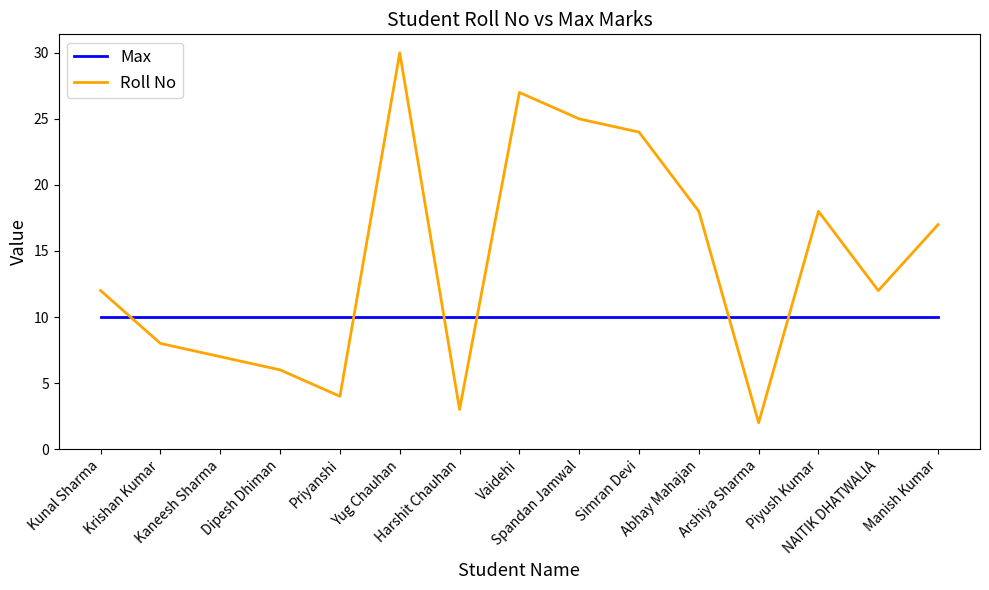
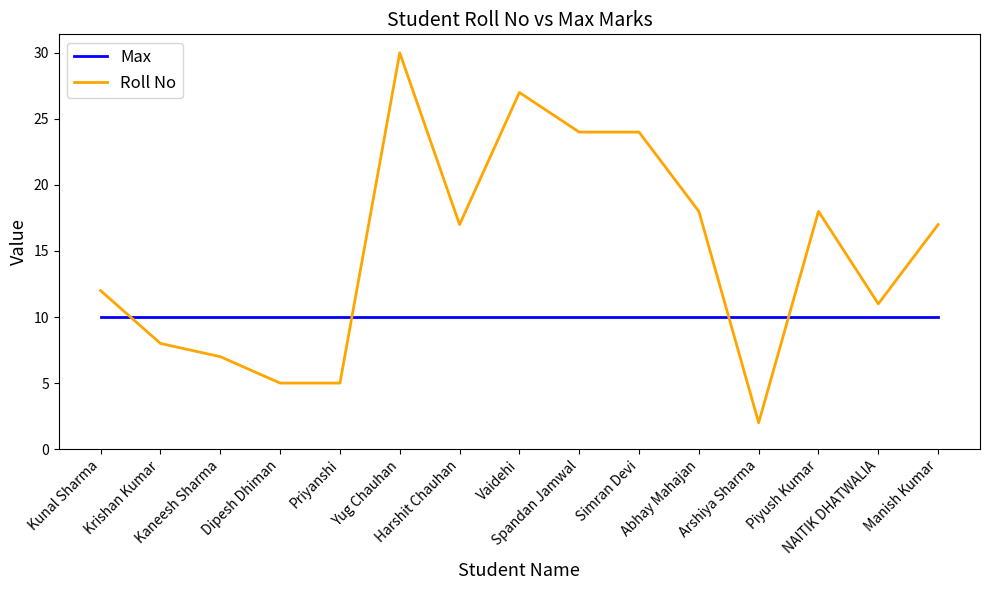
  {
    "Max": {
      "Kunal Sharma": 10,
      "Krishan Kumar": 10,
      "Kaneesh Sharma": 10,
      "Dipesh Dhiman": 10,
      "Priyanshi": 10,
      "Yug Chauhan": 10,
      "Harshit Chauhan": 10,
      "Vaidehi": 10,
      "Spandan Jamwal": 10,
      "Simran Devi": 10,
      "Abhay Mahajan": 10,
      "Arshiya Sharma": 10,
      "Piyush Kumar": 10,
      "NAITIK DHATWALIA": 10,
      "Manish Kumar": 10
    },
    "Roll No": {
      "Kunal Sharma": 12,
      "Krishan Kumar": 8,
      "Kaneesh Sharma": 7,
-     "Dipesh Dhiman": 6,
-     "Priyanshi": 4,
+     "Dipesh Dhiman": 5,
+     "Priyanshi": 5,
      "Yug Chauhan": 30,
-     "Harshit Chauhan": 3,
+     "Harshit Chauhan": 17,
      "Vaidehi": 27,
-     "Spandan Jamwal": 25,
+     "Spandan Jamwal": 24,
      "Simran Devi": 24,
      "Abhay Mahajan": 18,
      "Arshiya Sharma": 2,
      "Piyush Kumar": 18,
-     "NAITIK DHATWALIA": 12,
+     "NAITIK DHATWALIA": 11,
      "Manish Kumar": 17
    }
  }
